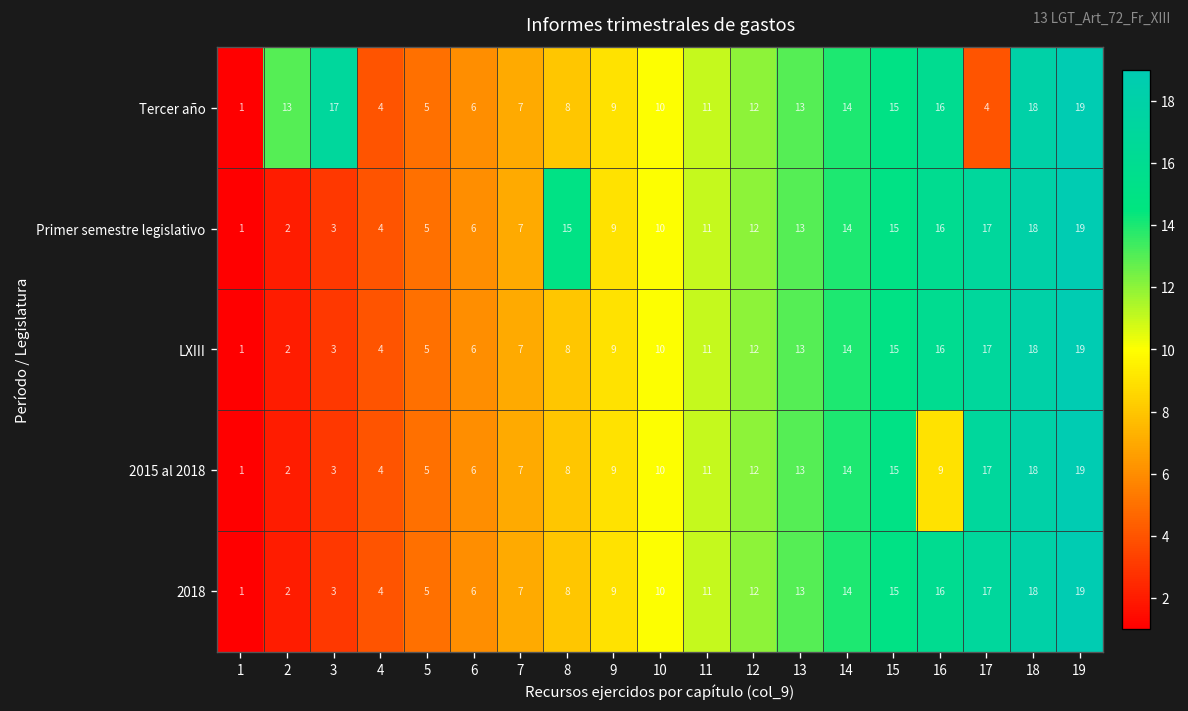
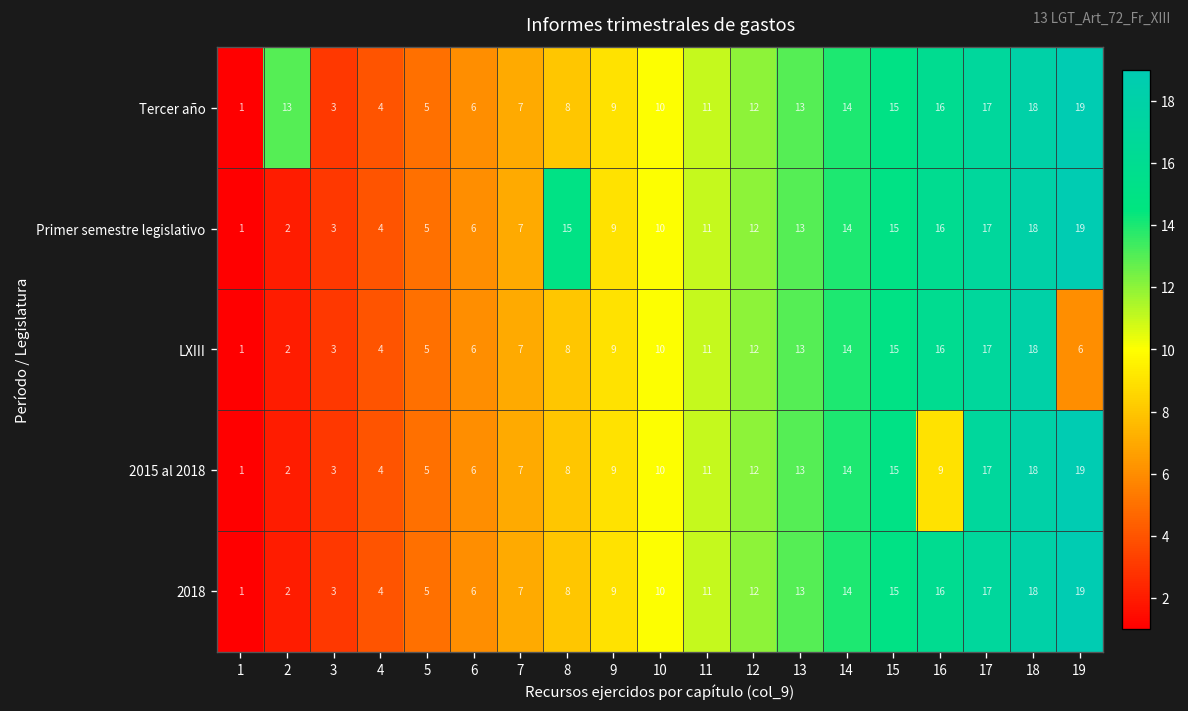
  {
    "Tercer año": {
      "1": 1,
      "2": 13,
-     "3": 17,
+     "3": 3,
      "4": 4,
      "5": 5,
      "6": 6,
      "7": 7,
      "8": 8,
      "9": 9,
      "10": 10,
      "11": 11,
      "12": 12,
      "13": 13,
      "14": 14,
      "15": 15,
      "16": 16,
-     "17": 4,
+     "17": 17,
      "18": 18,
      "19": 19
    },
    "Primer semestre legislativo": {
      "1": 1,
      "2": 2,
      "3": 3,
      "4": 4,
      "5": 5,
      "6": 6,
      "7": 7,
      "8": 15,
      "9": 9,
      "10": 10,
      "11": 11,
      "12": 12,
      "13": 13,
      "14": 14,
      "15": 15,
      "16": 16,
      "17": 17,
      "18": 18,
      "19": 19
    },
    "LXIII": {
      "1": 1,
      "2": 2,
      "3": 3,
      "4": 4,
      "5": 5,
      "6": 6,
      "7": 7,
      "8": 8,
      "9": 9,
      "10": 10,
      "11": 11,
      "12": 12,
      "13": 13,
      "14": 14,
      "15": 15,
      "16": 16,
      "17": 17,
      "18": 18,
-     "19": 19
+     "19": 6
    },
    "2015 al 2018": {
      "1": 1,
      "2": 2,
      "3": 3,
      "4": 4,
      "5": 5,
      "6": 6,
      "7": 7,
      "8": 8,
      "9": 9,
      "10": 10,
      "11": 11,
      "12": 12,
      "13": 13,
      "14": 14,
      "15": 15,
      "16": 9,
      "17": 17,
      "18": 18,
      "19": 19
    },
    "2018": {
      "1": 1,
      "2": 2,
      "3": 3,
      "4": 4,
      "5": 5,
      "6": 6,
      "7": 7,
      "8": 8,
      "9": 9,
      "10": 10,
      "11": 11,
      "12": 12,
      "13": 13,
      "14": 14,
      "15": 15,
      "16": 16,
      "17": 17,
      "18": 18,
      "19": 19
    }
  }
